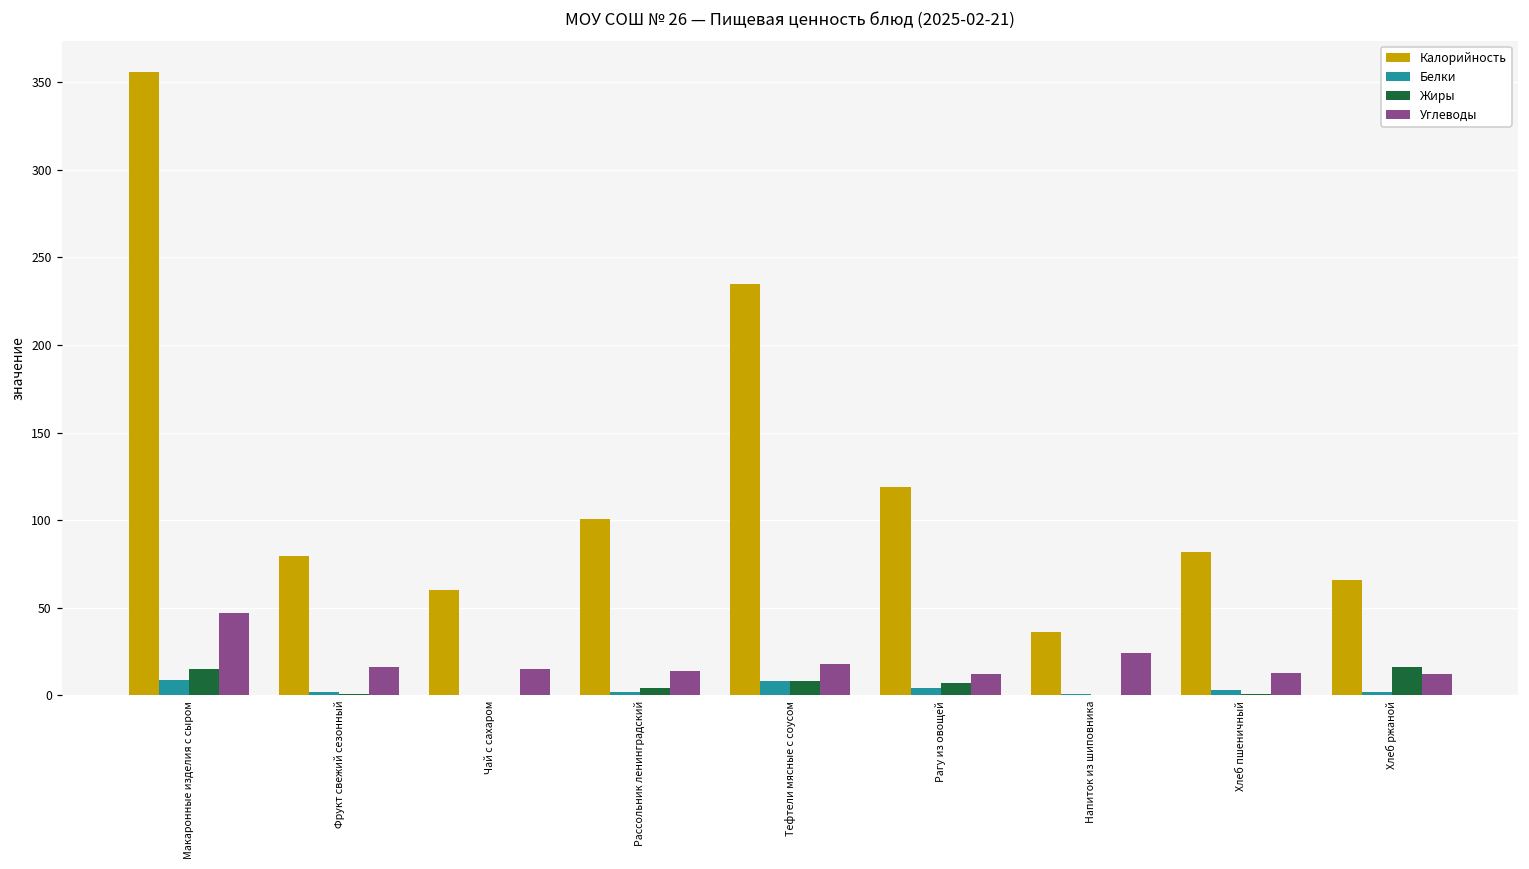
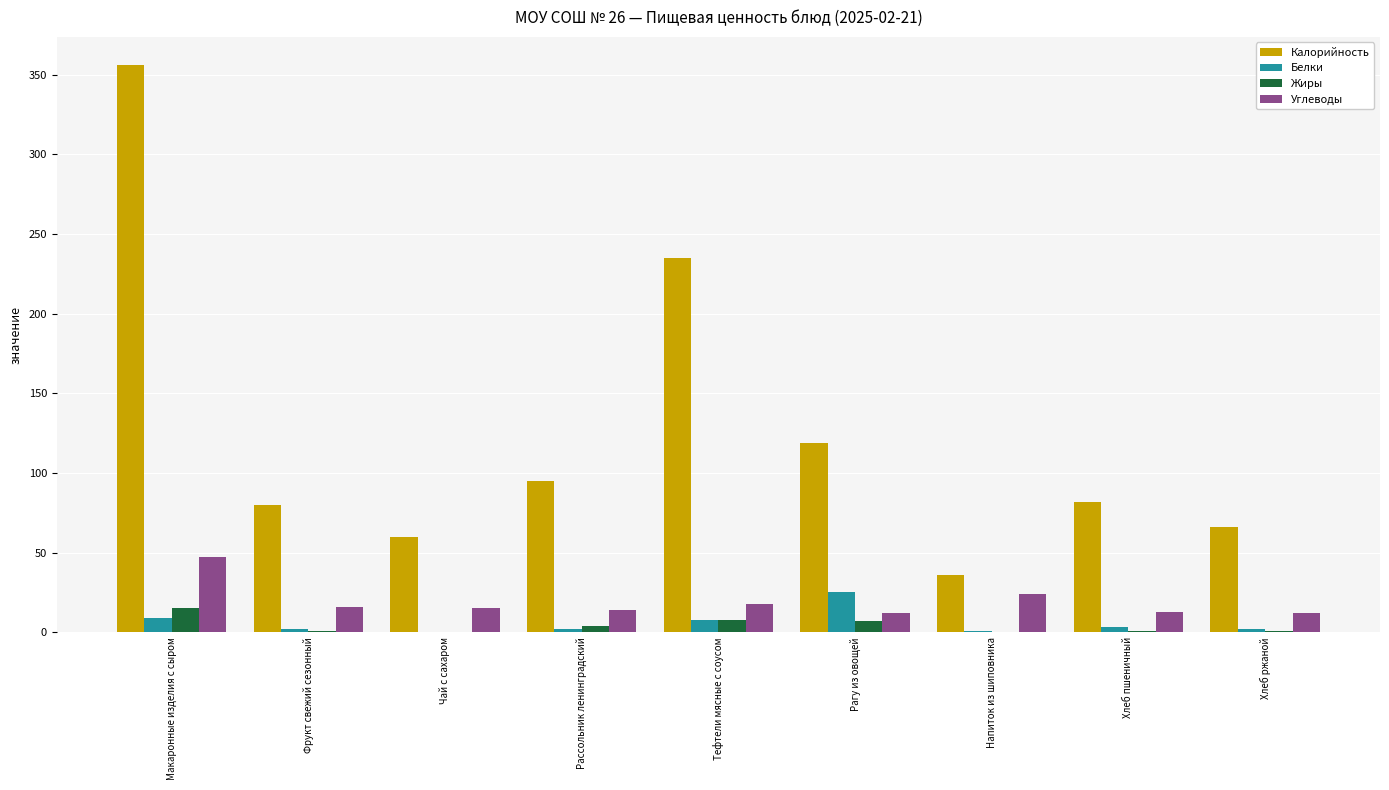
  {
    "Калорийность": {
      "Макаронные изделия с сыром": 356,
      "Фрукт свежий сезонный": 80,
      "Чай с сахаром": 60,
-     "Рассольник ленинградский": 101,
+     "Рассольник ленинградский": 95,
      "Тефтели мясные с соусом": 235,
      "Рагу из овощей": 119,
      "Напиток из шиповника": 36,
      "Хлеб пшеничный": 82,
      "Хлеб ржаной": 66
    },
    "Белки": {
      "Макаронные изделия с сыром": 9,
      "Фрукт свежий сезонный": 2,
      "Чай с сахаром": 0,
      "Рассольник ленинградский": 2,
      "Тефтели мясные с соусом": 8,
-     "Рагу из овощей": 4,
+     "Рагу из овощей": 25,
      "Хлеб пшеничный": 3,
      "Хлеб ржаной": 2
    },
    "Жиры": {
      "Макаронные изделия с сыром": 15,
      "Чай с сахаром": 0,
      "Рассольник ленинградский": 4,
      "Тефтели мясные с соусом": 8,
      "Рагу из овощей": 7,
      "Напиток из шиповника": 0,
-     "Хлеб ржаной": 16
+     "Хлеб ржаной": 1
    },
    "Углеводы": {
      "Макаронные изделия с сыром": 47,
      "Фрукт свежий сезонный": 16,
      "Чай с сахаром": 15,
      "Рассольник ленинградский": 14,
      "Тефтели мясные с соусом": 18,
      "Рагу из овощей": 12,
      "Напиток из шиповника": 24,
      "Хлеб пшеничный": 13,
      "Хлеб ржаной": 12
    }
  }
